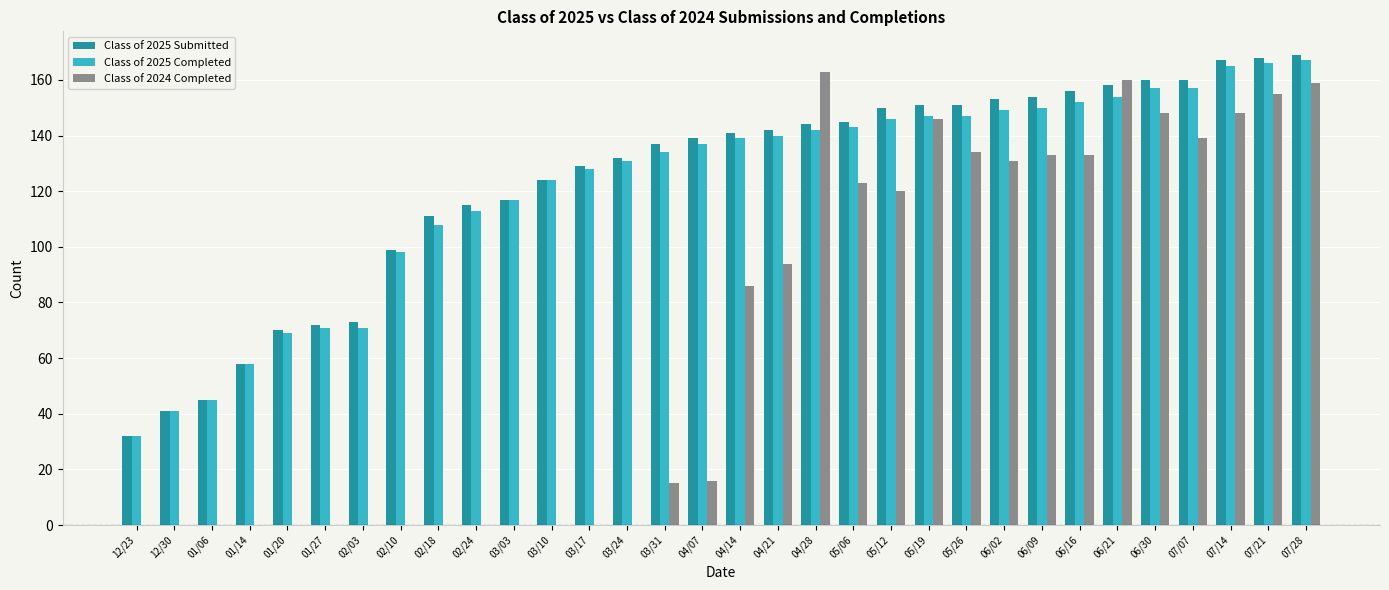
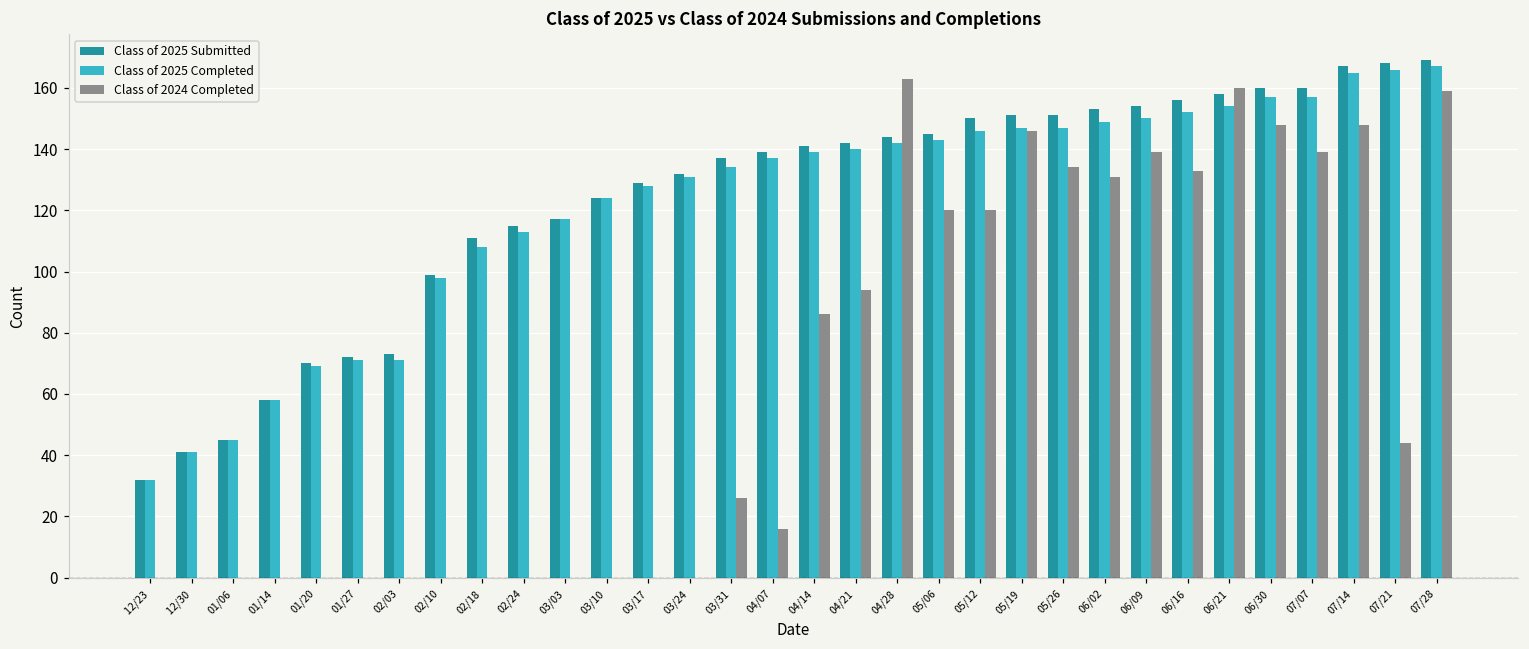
  {
    "Class of 2024 Completed": {
      "12/23": 0,
      "12/30": 0,
      "01/06": 0,
      "01/14": 0,
      "01/20": 0,
      "01/27": 0,
      "02/03": 0,
      "02/10": 0,
      "02/18": 0,
      "02/24": 0,
      "03/03": 0,
      "03/10": 0,
      "03/17": 0,
      "03/24": 0,
-     "03/31": 15,
+     "03/31": 26,
      "04/07": 16,
      "04/14": 86,
      "04/21": 94,
      "04/28": 163,
-     "05/06": 123,
+     "05/06": 120,
      "05/12": 120,
      "05/19": 146,
      "05/26": 134,
      "06/02": 131,
-     "06/09": 133,
+     "06/09": 139,
      "06/16": 133,
      "06/21": 160,
      "06/30": 148,
      "07/07": 139,
      "07/14": 148,
-     "07/21": 155,
+     "07/21": 44,
      "07/28": 159
    }
  }
